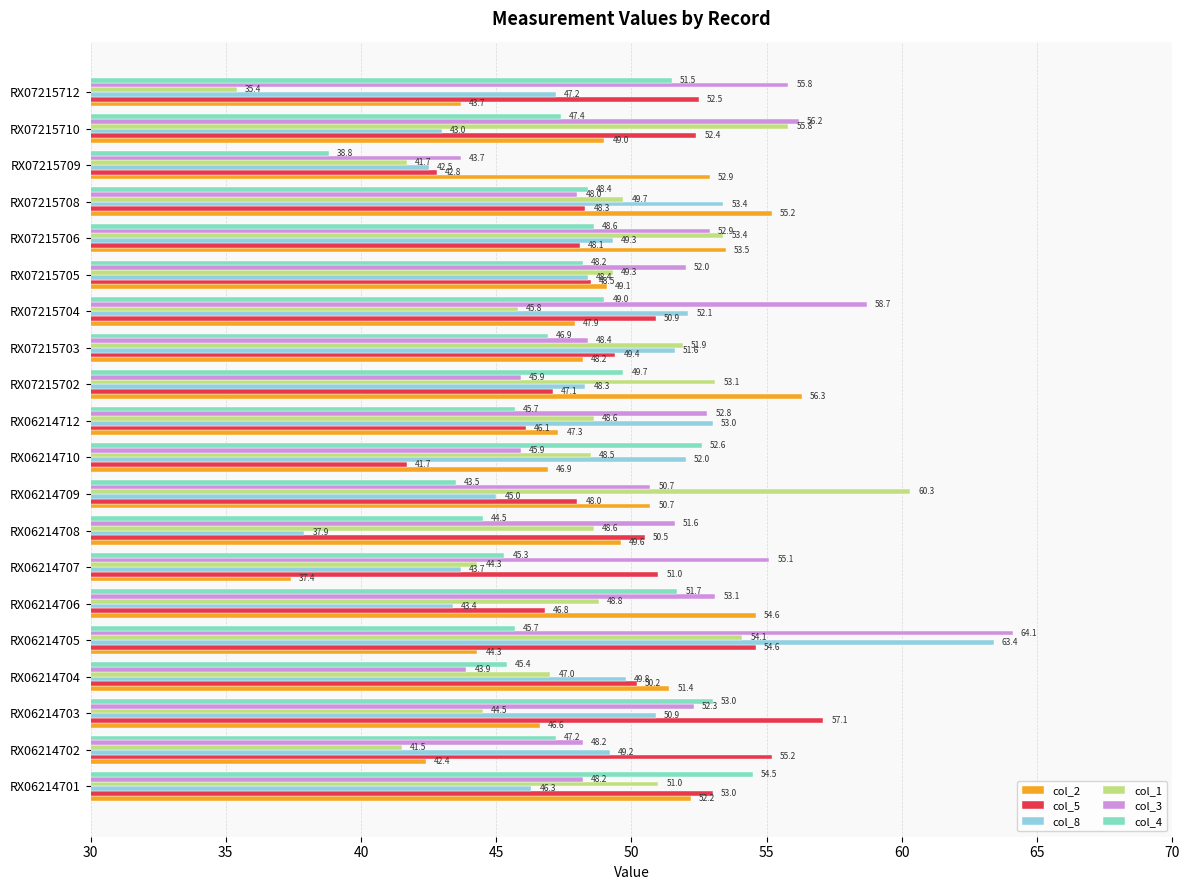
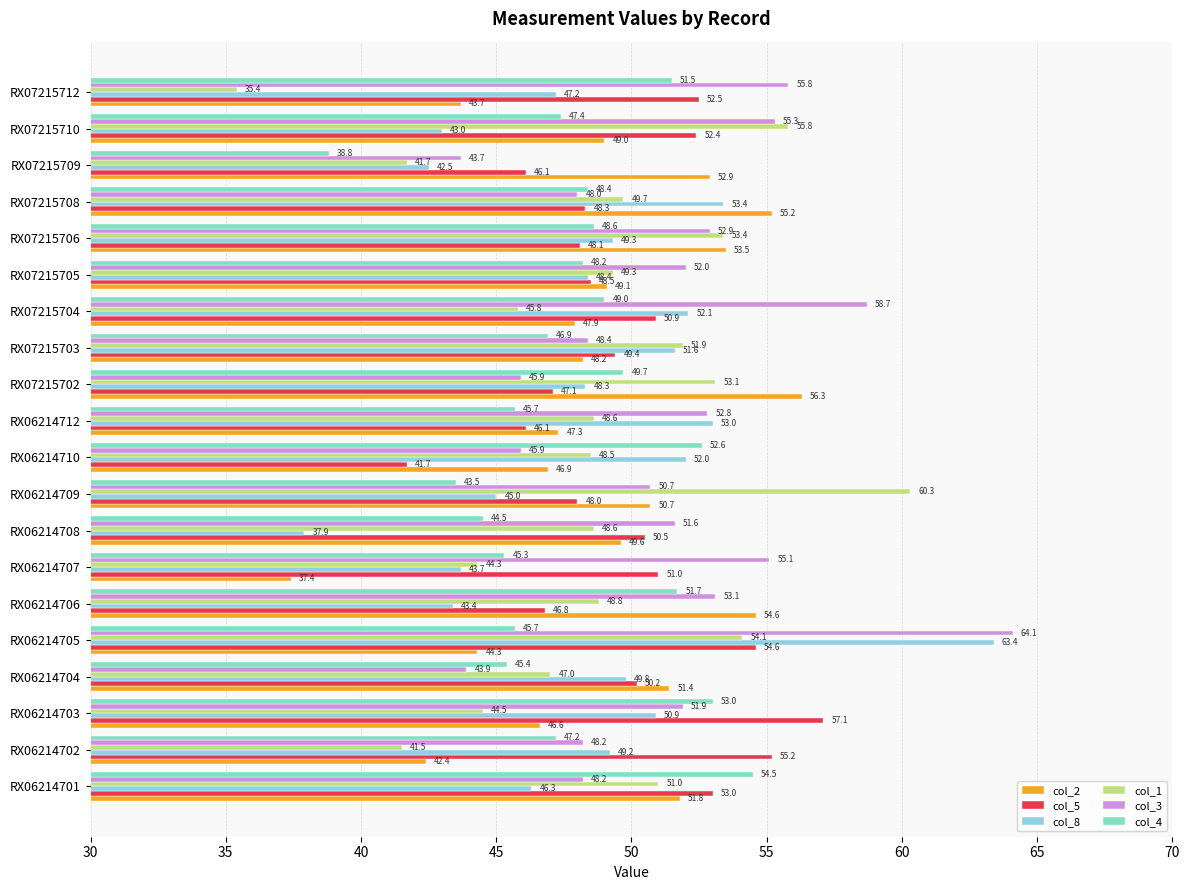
  {
    "col_2": {
      "RX07215712": 43.7,
      "RX07215710": 49.0,
      "RX07215709": 52.9,
      "RX07215708": 55.2,
      "RX07215706": 53.5,
      "RX07215705": 49.1,
      "RX07215704": 47.9,
      "RX07215703": 48.2,
      "RX07215702": 56.3,
      "RX06214712": 47.3,
      "RX06214710": 46.9,
      "RX06214709": 50.7,
      "RX06214708": 49.6,
      "RX06214707": 37.4,
      "RX06214706": 54.6,
      "RX06214705": 44.3,
      "RX06214704": 51.4,
      "RX06214703": 46.6,
      "RX06214702": 42.4,
-     "RX06214701": 52.2
+     "RX06214701": 51.8
    },
    "col_5": {
      "RX07215712": 52.5,
      "RX07215710": 52.4,
-     "RX07215709": 42.8,
+     "RX07215709": 46.1,
      "RX07215708": 48.3,
      "RX07215706": 48.1,
      "RX07215704": 50.9,
      "RX07215703": 49.4,
      "RX07215702": 47.1,
      "RX06214712": 46.1,
      "RX06214710": 41.7,
      "RX06214709": 48.0,
      "RX06214708": 50.5,
      "RX06214707": 51.0,
      "RX06214706": 46.8,
      "RX06214705": 54.6,
      "RX06214703": 57.1,
      "RX06214702": 55.2,
      "RX06214701": 53.0
    },
    "col_1": {
      "RX07215712": 35.4,
      "RX07215709": 41.7,
      "RX07215708": 49.7,
      "RX07215706": 53.4,
      "RX07215705": 49.3,
      "RX07215704": 45.8,
      "RX07215702": 53.1,
      "RX06214712": 48.6,
      "RX06214710": 48.5,
      "RX06214709": 60.3,
      "RX06214708": 48.6,
      "RX06214707": 44.3,
      "RX06214706": 48.8,
      "RX06214705": 54.1,
      "RX06214704": 47.0,
      "RX06214703": 44.5,
      "RX06214702": 41.5,
      "RX06214701": 51.0
    },
    "col_3": {
      "RX07215712": 55.8,
-     "RX07215710": 56.2,
+     "RX07215710": 55.3,
      "RX07215709": 43.7,
      "RX07215706": 52.9,
      "RX07215705": 52.0,
      "RX07215704": 58.7,
      "RX07215703": 48.4,
      "RX07215702": 45.9,
      "RX06214712": 52.8,
      "RX06214710": 45.9,
      "RX06214709": 50.7,
      "RX06214708": 51.6,
      "RX06214707": 55.1,
      "RX06214706": 53.1,
      "RX06214705": 64.1,
      "RX06214704": 43.9,
-     "RX06214703": 52.3,
+     "RX06214703": 51.9,
      "RX06214702": 48.2,
      "RX06214701": 48.2
    }
  }
